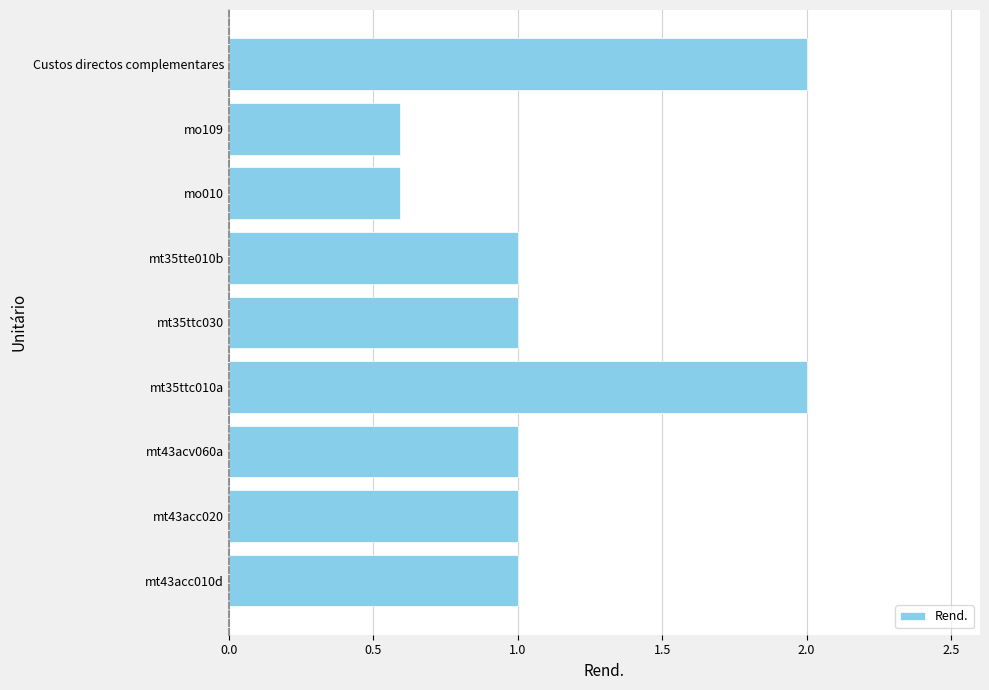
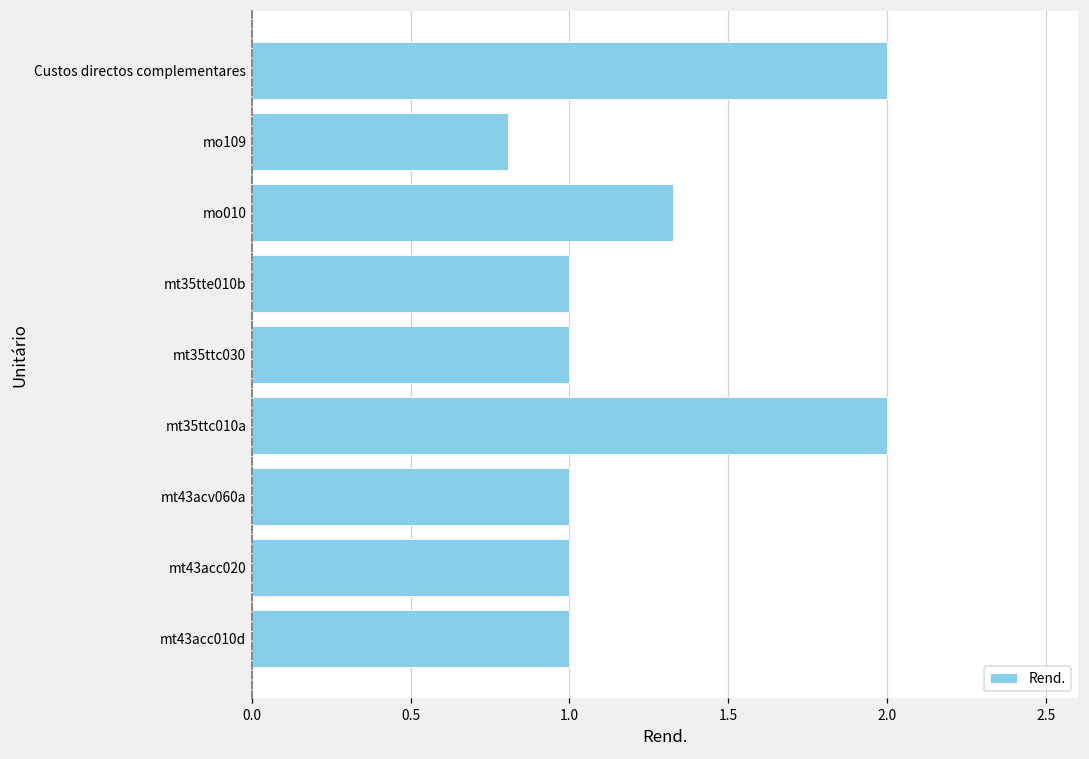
  {
    "Custos directos complementares": 2.00,
-   "mo109": 0.59,
-   "mo010": 0.59,
+   "mo109": 0.81,
+   "mo010": 1.33,
    "mt35tte010b": 1.00,
    "mt35ttc030": 1.00,
    "mt35ttc010a": 2.00,
    "mt43acv060a": 1.00,
    "mt43acc020": 1.00,
    "mt43acc010d": 1.00
  }
